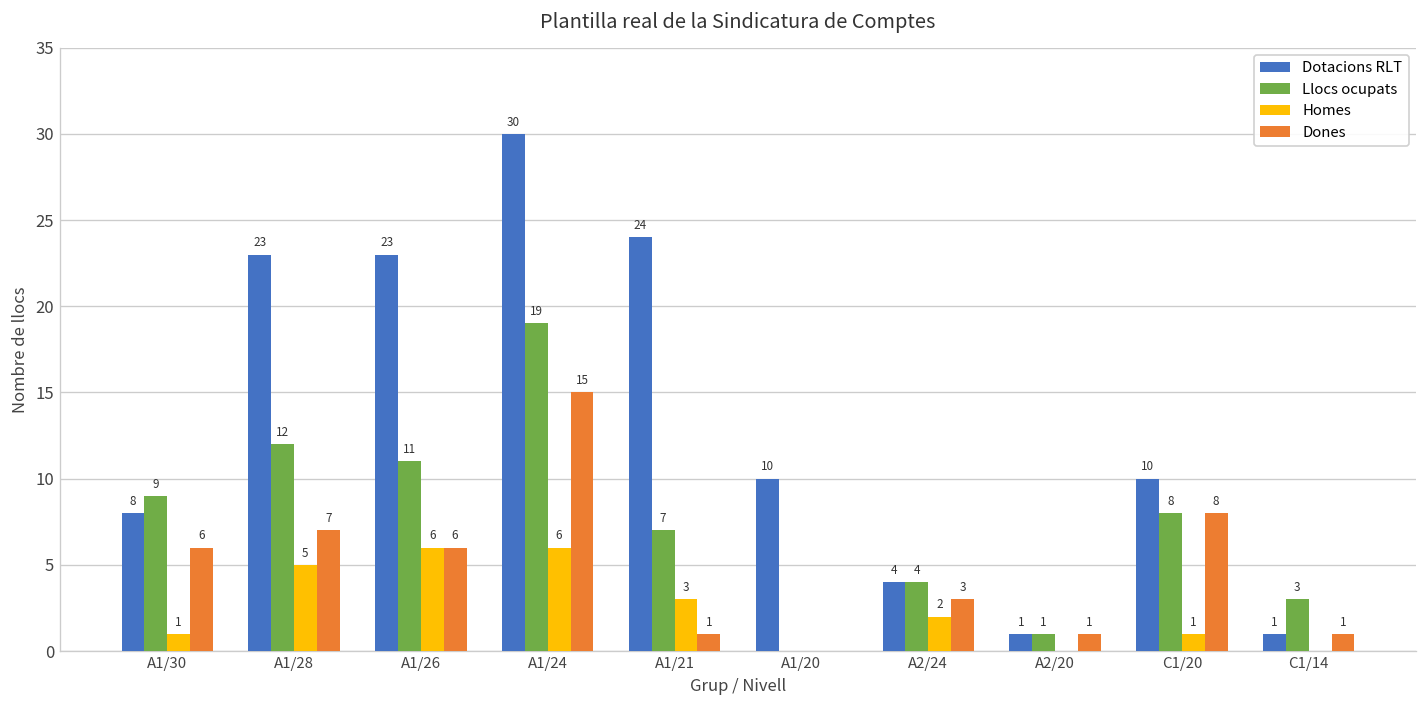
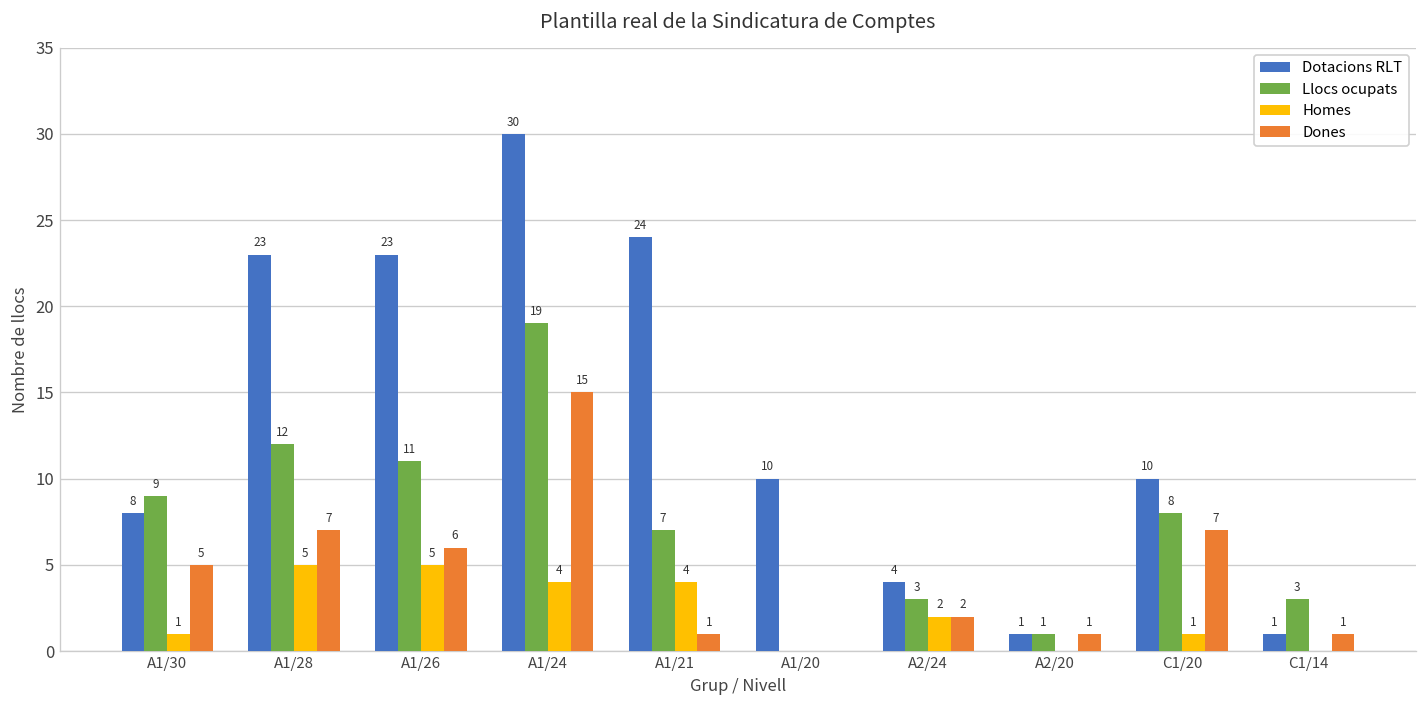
  {
    "Dotacions RLT": {
      "A1/30": 8,
      "A1/28": 23,
      "A1/26": 23,
      "A1/24": 30,
      "A1/21": 24,
      "A1/20": 10,
      "A2/24": 4,
      "A2/20": 1,
      "C1/20": 10,
      "C1/14": 1
    },
    "Llocs ocupats": {
      "A1/30": 9,
      "A1/28": 12,
      "A1/26": 11,
      "A1/24": 19,
      "A1/21": 7,
-     "A2/24": 4,
+     "A2/24": 3,
      "A2/20": 1,
      "C1/20": 8,
      "C1/14": 3
    },
    "Homes": {
      "A1/30": 1,
      "A1/28": 5,
-     "A1/26": 6,
-     "A1/24": 6,
-     "A1/21": 3,
+     "A1/26": 5,
+     "A1/24": 4,
+     "A1/21": 4,
      "A2/24": 2,
      "C1/20": 1
    },
    "Dones": {
-     "A1/30": 6,
+     "A1/30": 5,
      "A1/28": 7,
      "A1/26": 6,
      "A1/24": 15,
      "A1/21": 1,
-     "A2/24": 3,
+     "A2/24": 2,
      "A2/20": 1,
-     "C1/20": 8,
+     "C1/20": 7,
      "C1/14": 1
    }
  }
